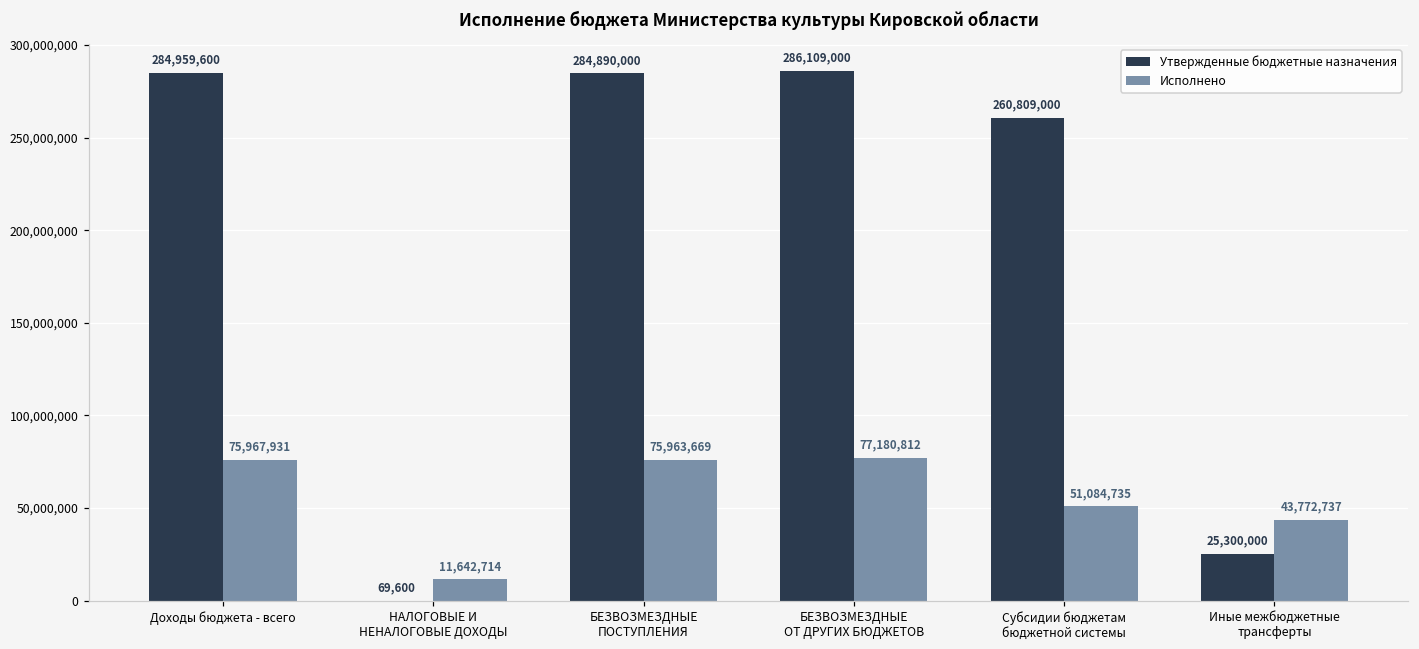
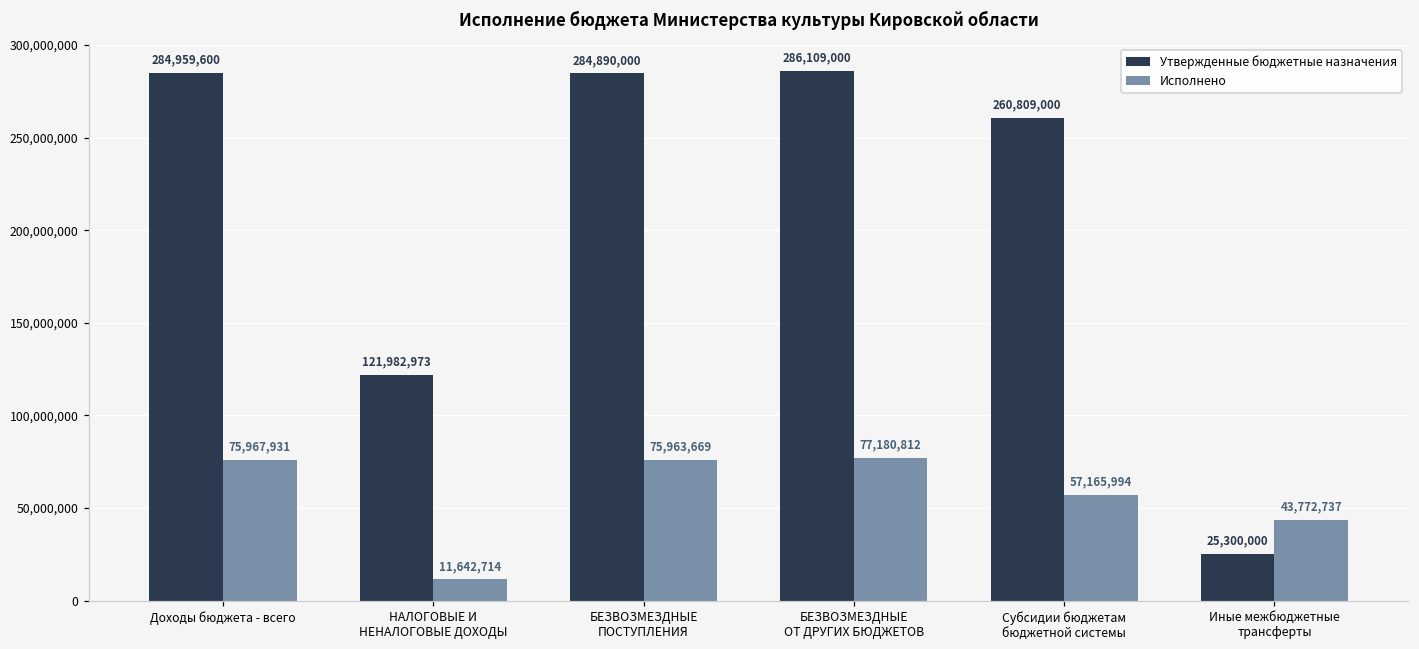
  {
    "Утвержденные бюджетные назначения": {
      "Доходы бюджета - всего": "284,959,600",
-     "НАЛОГОВЫЕ И НЕНАЛОГОВЫЕ ДОХОДЫ": "69,600",
+     "НАЛОГОВЫЕ И НЕНАЛОГОВЫЕ ДОХОДЫ": "121,982,973",
      "БЕЗВОЗМЕЗДНЫЕ ПОСТУПЛЕНИЯ": "284,890,000",
      "БЕЗВОЗМЕЗДНЫЕ ОТ ДРУГИХ БЮДЖЕТОВ": "286,109,000",
      "Субсидии бюджетам бюджетной системы": "260,809,000",
      "Иные межбюджетные трансферты": "25,300,000"
    },
    "Исполнено": {
      "Доходы бюджета - всего": "75,967,931",
      "НАЛОГОВЫЕ И НЕНАЛОГОВЫЕ ДОХОДЫ": "11,642,714",
      "БЕЗВОЗМЕЗДНЫЕ ПОСТУПЛЕНИЯ": "75,963,669",
      "БЕЗВОЗМЕЗДНЫЕ ОТ ДРУГИХ БЮДЖЕТОВ": "77,180,812",
-     "Субсидии бюджетам бюджетной системы": "51,084,735",
+     "Субсидии бюджетам бюджетной системы": "57,165,994",
      "Иные межбюджетные трансферты": "43,772,737"
    }
  }
